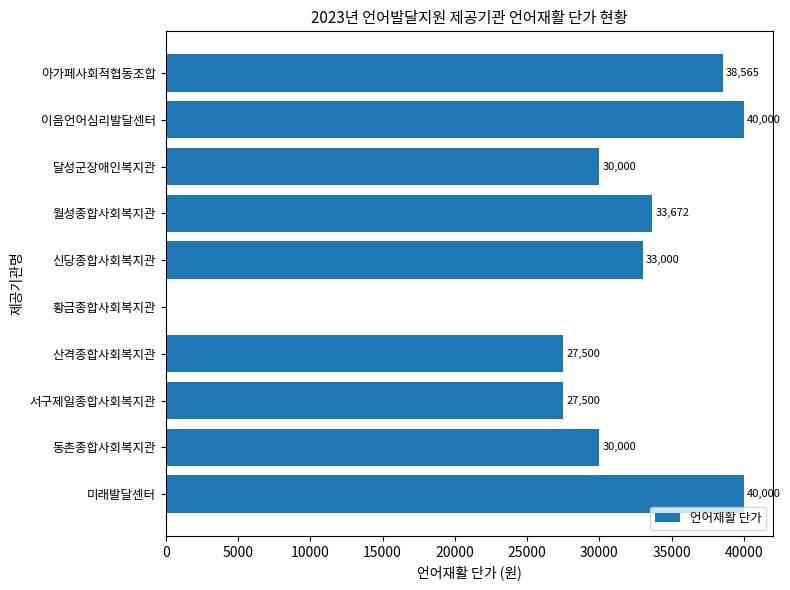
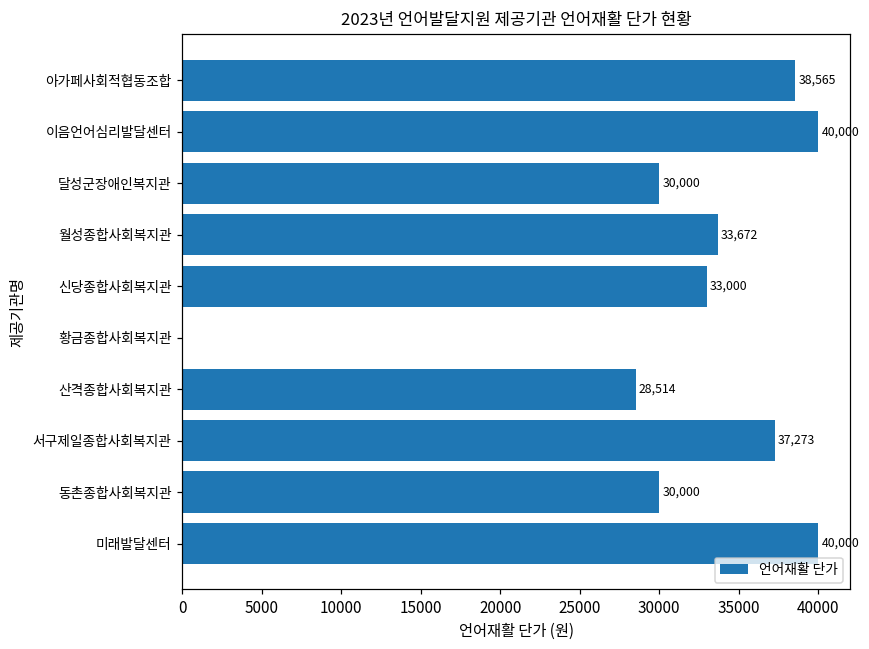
  {
    "아가페사회적협동조합": "38,565",
    "이음언어심리발달센터": "40,000",
    "달성군장애인복지관": "30,000",
    "월성종합사회복지관": "33,672",
    "신당종합사회복지관": "33,000",
-   "산격종합사회복지관": "27,500",
-   "서구제일종합사회복지관": "27,500",
+   "산격종합사회복지관": "28,514",
+   "서구제일종합사회복지관": "37,273",
    "동촌종합사회복지관": "30,000",
    "미래발달센터": "40,000"
  }
